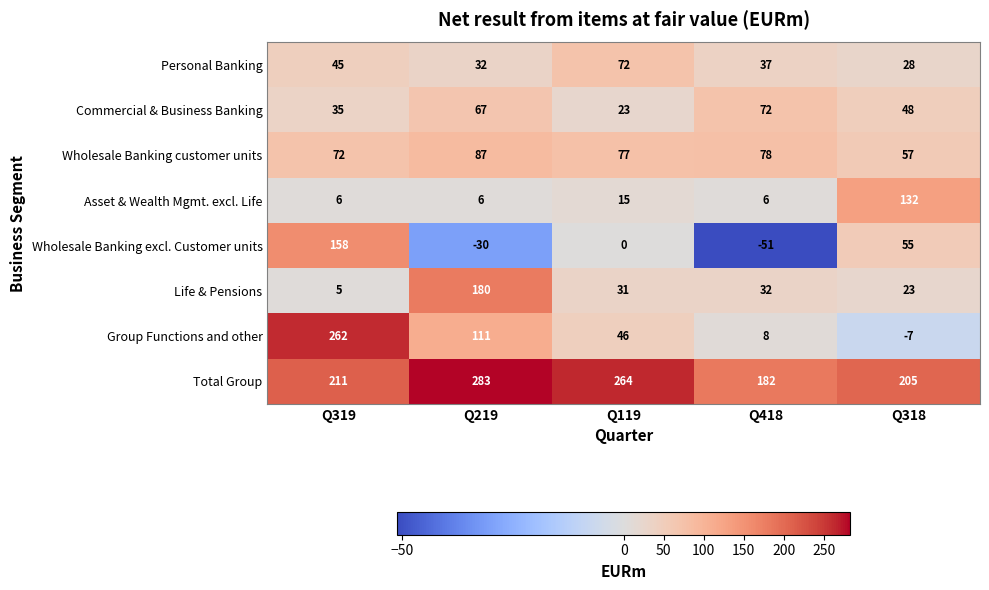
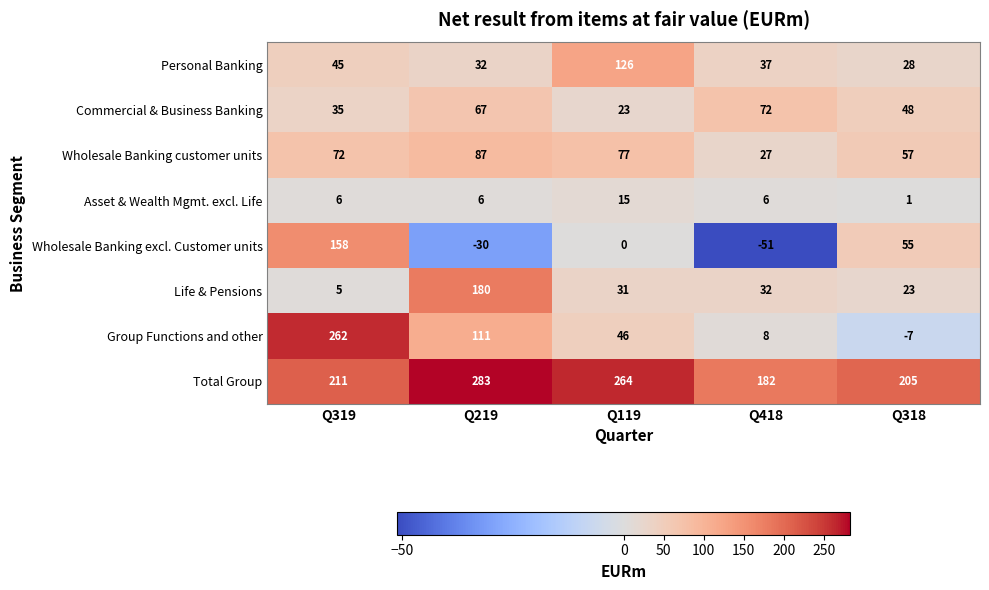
  {
    "Personal Banking": {
      "Q319": 45,
      "Q219": 32,
-     "Q119": 72,
+     "Q119": 126,
      "Q418": 37,
      "Q318": 28
    },
    "Commercial & Business Banking": {
      "Q319": 35,
      "Q219": 67,
      "Q119": 23,
      "Q418": 72,
      "Q318": 48
    },
    "Wholesale Banking customer units": {
      "Q319": 72,
      "Q219": 87,
      "Q119": 77,
-     "Q418": 78,
+     "Q418": 27,
      "Q318": 57
    },
    "Asset & Wealth Mgmt. excl. Life": {
      "Q319": 6,
      "Q219": 6,
      "Q119": 15,
      "Q418": 6,
-     "Q318": 132
+     "Q318": 1
    },
    "Wholesale Banking excl. Customer units": {
      "Q319": 158,
      "Q219": -30,
      "Q119": 0,
      "Q418": -51,
      "Q318": 55
    },
    "Life & Pensions": {
      "Q319": 5,
      "Q219": 180,
      "Q119": 31,
      "Q418": 32,
      "Q318": 23
    },
    "Group Functions and other": {
      "Q319": 262,
      "Q219": 111,
      "Q119": 46,
      "Q418": 8,
      "Q318": -7
    },
    "Total Group": {
      "Q319": 211,
      "Q219": 283,
      "Q119": 264,
      "Q418": 182,
      "Q318": 205
    }
  }
